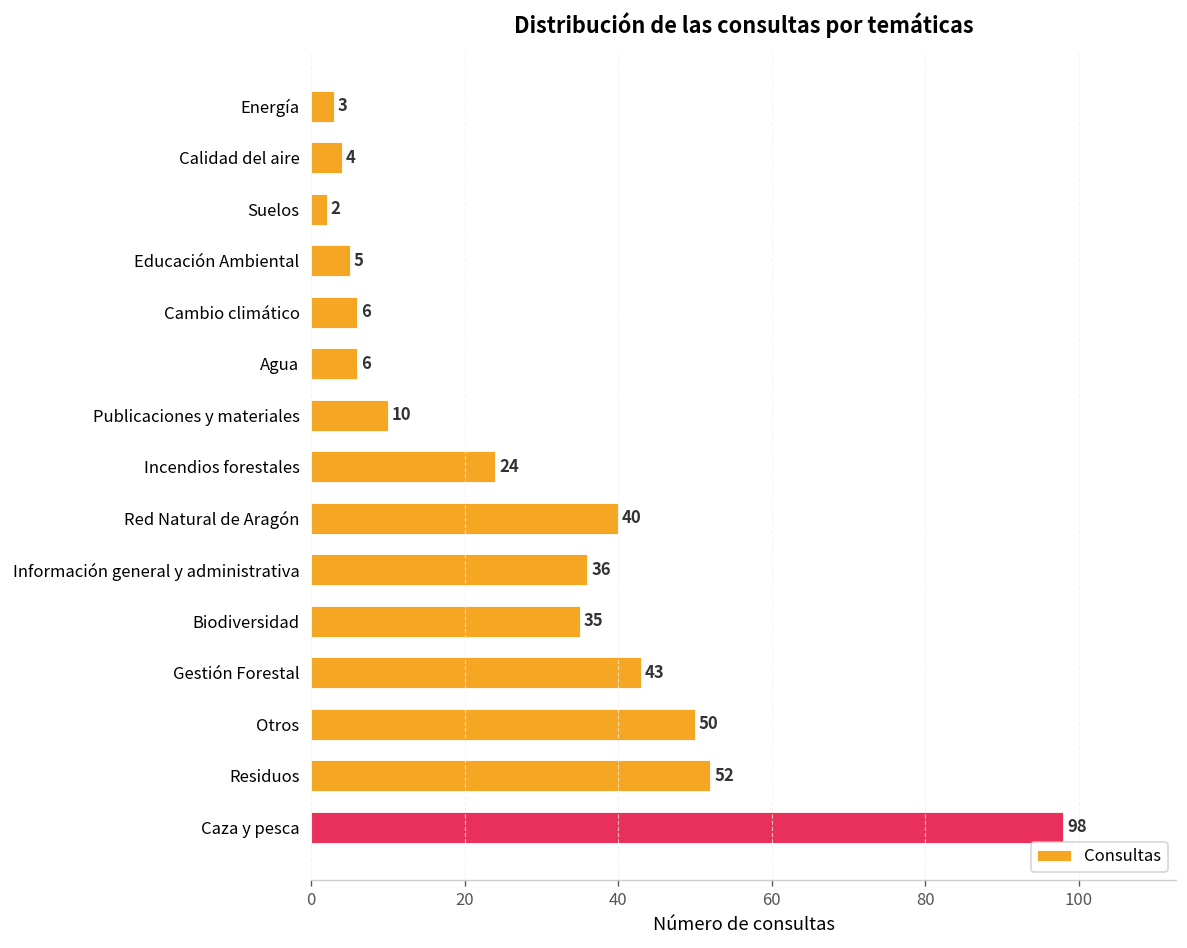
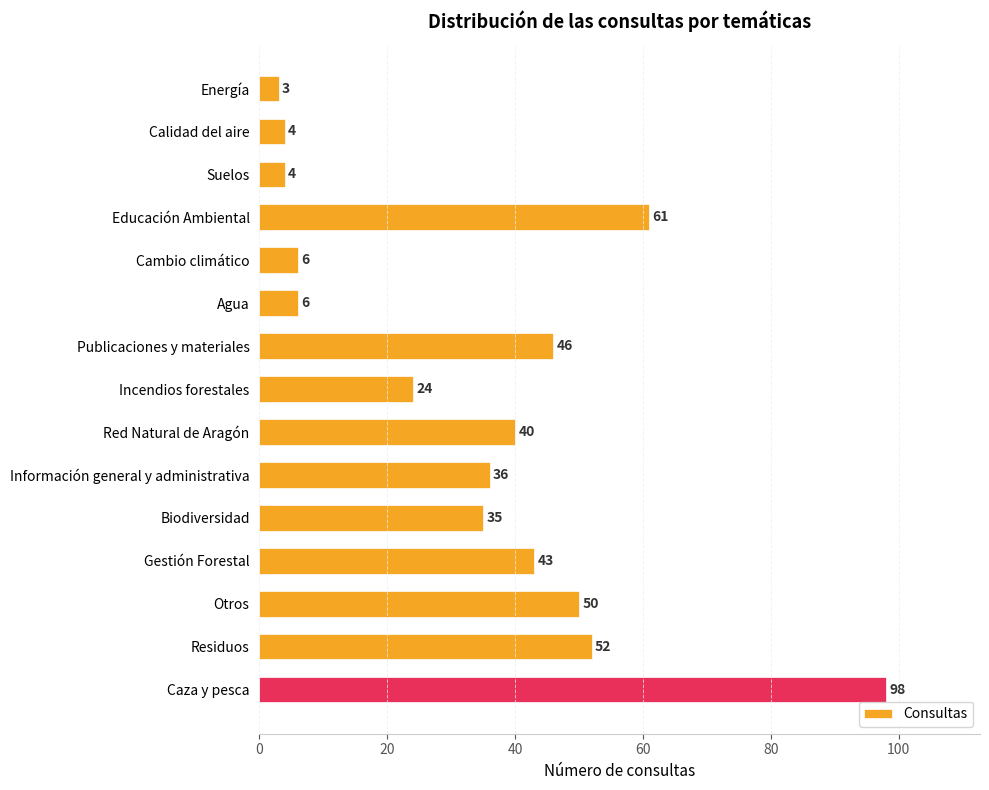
  {
    "Energía": 3,
    "Calidad del aire": 4,
-   "Suelos": 2,
-   "Educación Ambiental": 5,
+   "Suelos": 4,
+   "Educación Ambiental": 61,
    "Cambio climático": 6,
    "Agua": 6,
-   "Publicaciones y materiales": 10,
+   "Publicaciones y materiales": 46,
    "Incendios forestales": 24,
    "Red Natural de Aragón": 40,
    "Información general y administrativa": 36,
    "Biodiversidad": 35,
    "Gestión Forestal": 43,
    "Otros": 50,
    "Residuos": 52,
    "Caza y pesca": 98
  }
